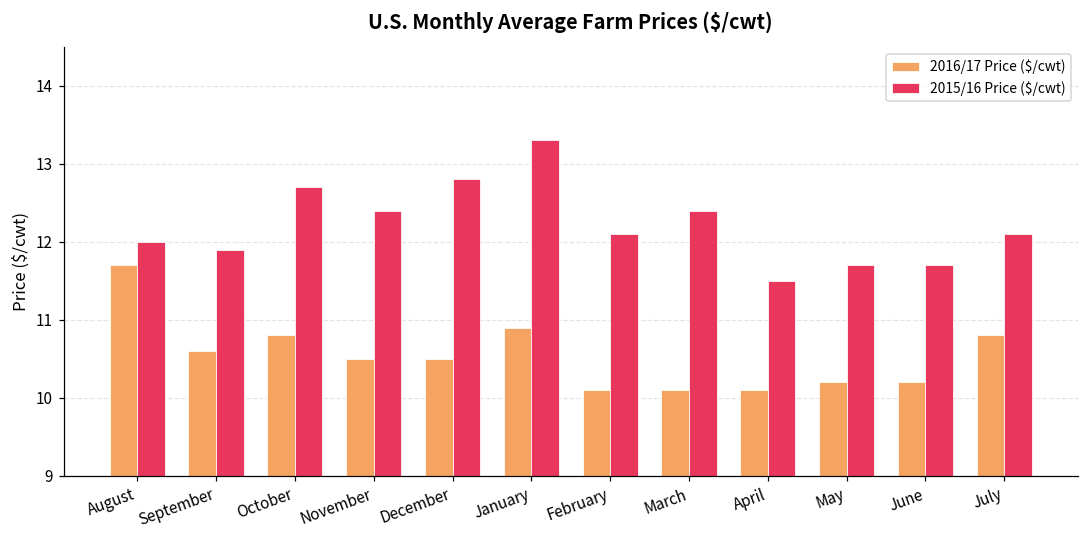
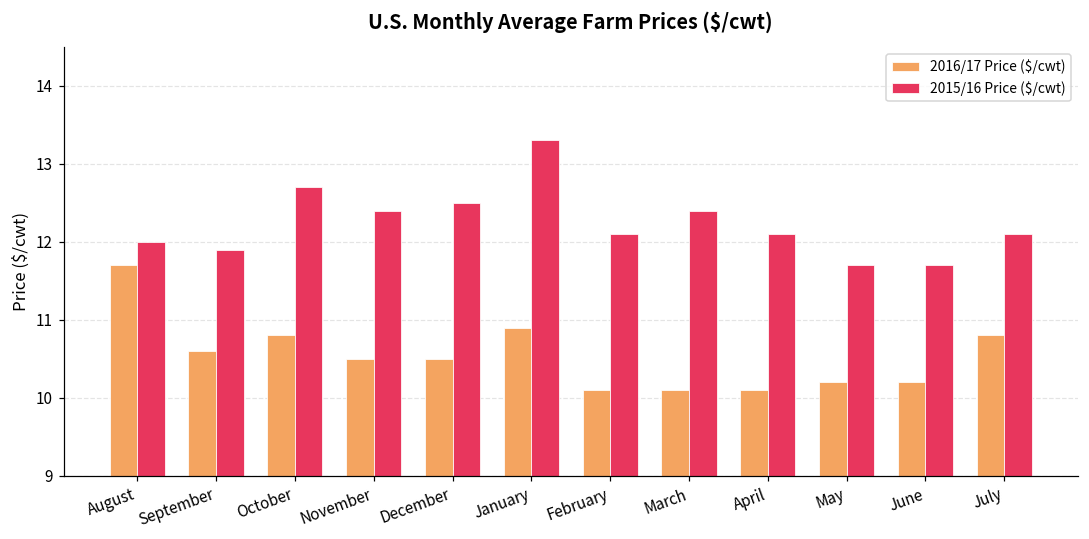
  {
    "2016/17 Price ($/cwt)": {
      "August": 11.7,
      "September": 10.6,
      "October": 10.8,
      "November": 10.5,
      "December": 10.5,
      "January": 10.9,
      "February": 10.1,
      "March": 10.1,
      "April": 10.1,
      "May": 10.2,
      "June": 10.2,
      "July": 10.8
    },
    "2015/16 Price ($/cwt)": {
      "August": 12.0,
      "September": 11.9,
      "October": 12.7,
      "November": 12.4,
-     "December": 12.8,
+     "December": 12.5,
      "January": 13.3,
      "February": 12.1,
      "March": 12.4,
-     "April": 11.5,
+     "April": 12.1,
      "May": 11.7,
      "June": 11.7,
      "July": 12.1
    }
  }
